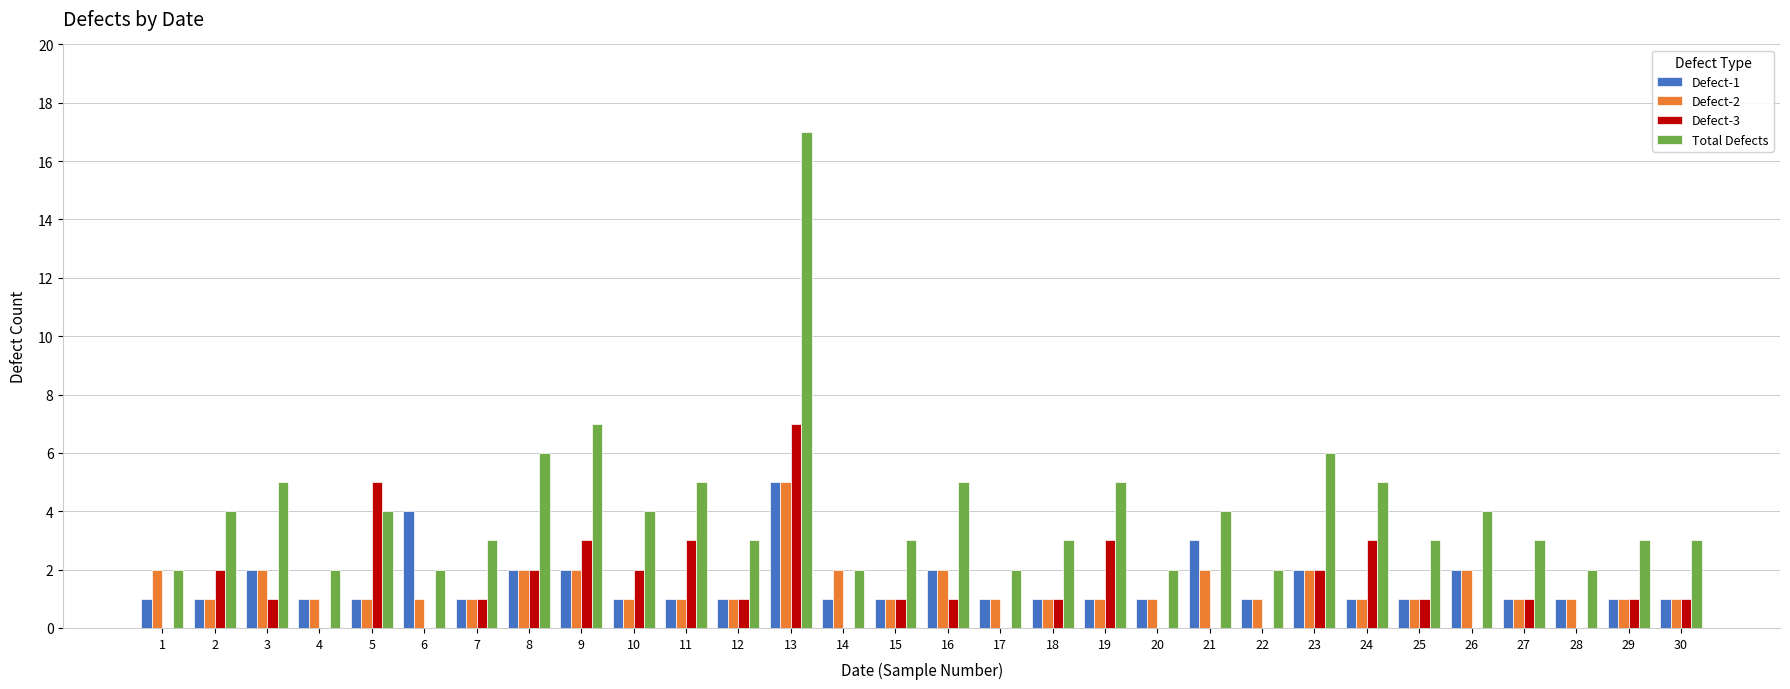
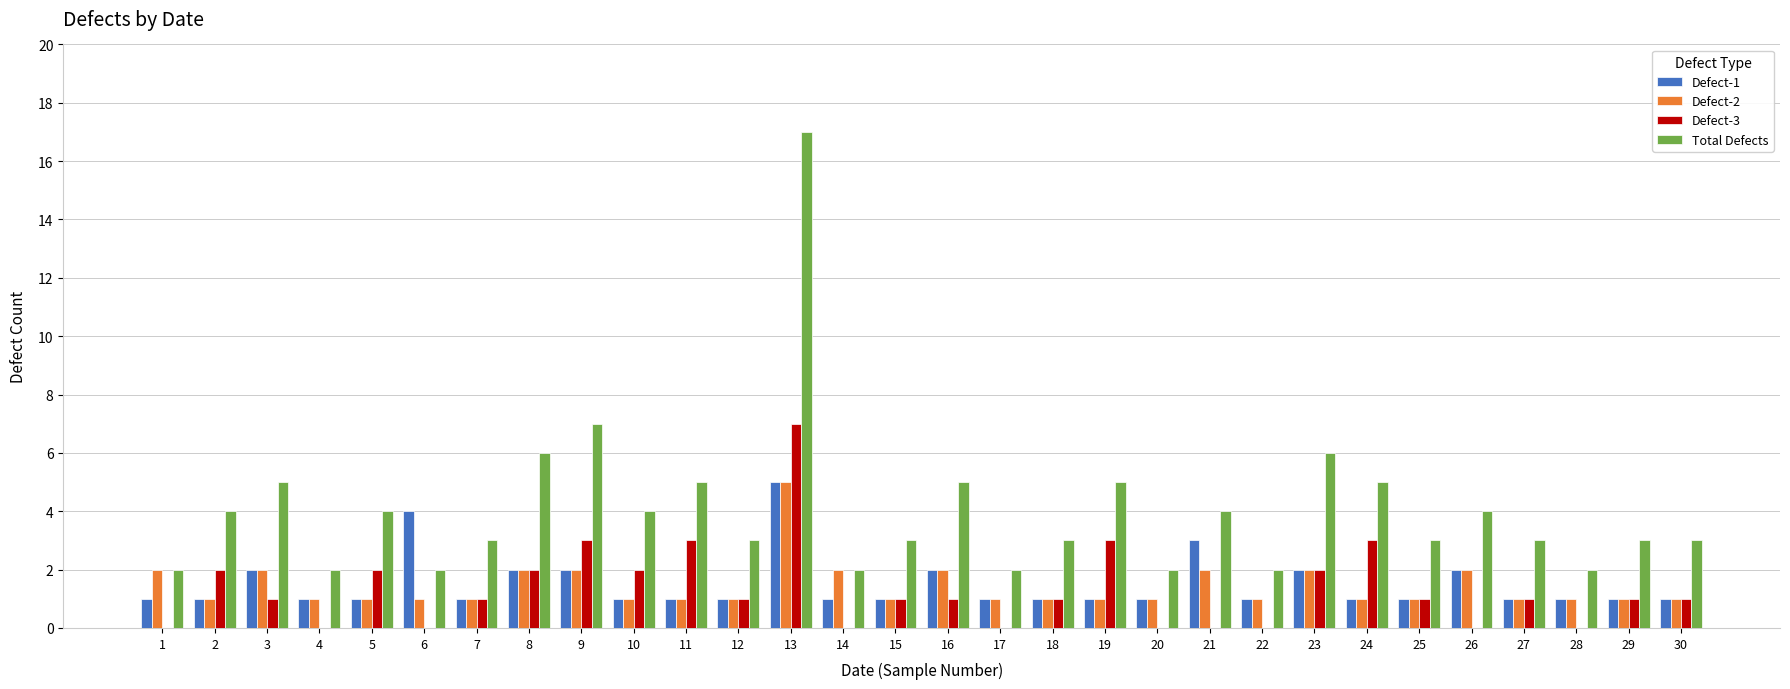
  {
    "Defect-1": {
      "1": 1,
      "2": 1,
      "3": 2,
      "4": 1,
      "5": 1,
      "6": 4,
      "7": 1,
      "8": 2,
      "9": 2,
      "10": 1,
      "11": 1,
      "12": 1,
      "13": 5,
      "14": 1,
      "15": 1,
      "16": 2,
      "17": 1,
      "18": 1,
      "19": 1,
      "20": 1,
      "21": 3,
      "22": 1,
      "23": 2,
      "24": 1,
      "25": 1,
      "26": 2,
      "27": 1,
      "28": 1,
      "29": 1,
      "30": 1
    },
    "Defect-2": {
      "1": 2,
      "2": 1,
      "3": 2,
      "4": 1,
      "5": 1,
      "6": 1,
      "7": 1,
      "8": 2,
      "9": 2,
      "10": 1,
      "11": 1,
      "12": 1,
      "13": 5,
      "14": 2,
      "15": 1,
      "16": 2,
      "17": 1,
      "18": 1,
      "19": 1,
      "20": 1,
      "21": 2,
      "22": 1,
      "23": 2,
      "24": 1,
      "25": 1,
      "26": 2,
      "27": 1,
      "28": 1,
      "29": 1,
      "30": 1
    },
    "Defect-3": {
      "1": 0,
      "2": 2,
      "3": 1,
      "4": 0,
-     "5": 5,
+     "5": 2,
      "6": 0,
      "7": 1,
      "8": 2,
      "9": 3,
      "10": 2,
      "11": 3,
      "12": 1,
      "13": 7,
      "14": 0,
      "15": 1,
      "16": 1,
      "17": 0,
      "18": 1,
      "19": 3,
      "20": 0,
      "21": 0,
      "22": 0,
      "23": 2,
      "24": 3,
      "25": 1,
      "26": 0,
      "27": 1,
      "28": 0,
      "29": 1,
      "30": 1
    },
    "Total Defects": {
      "1": 2,
      "2": 4,
      "3": 5,
      "4": 2,
      "5": 4,
      "6": 2,
      "7": 3,
      "8": 6,
      "9": 7,
      "10": 4,
      "11": 5,
      "12": 3,
      "13": 17,
      "14": 2,
      "15": 3,
      "16": 5,
      "17": 2,
      "18": 3,
      "19": 5,
      "20": 2,
      "21": 4,
      "22": 2,
      "23": 6,
      "24": 5,
      "25": 3,
      "26": 4,
      "27": 3,
      "28": 2,
      "29": 3,
      "30": 3
    }
  }
